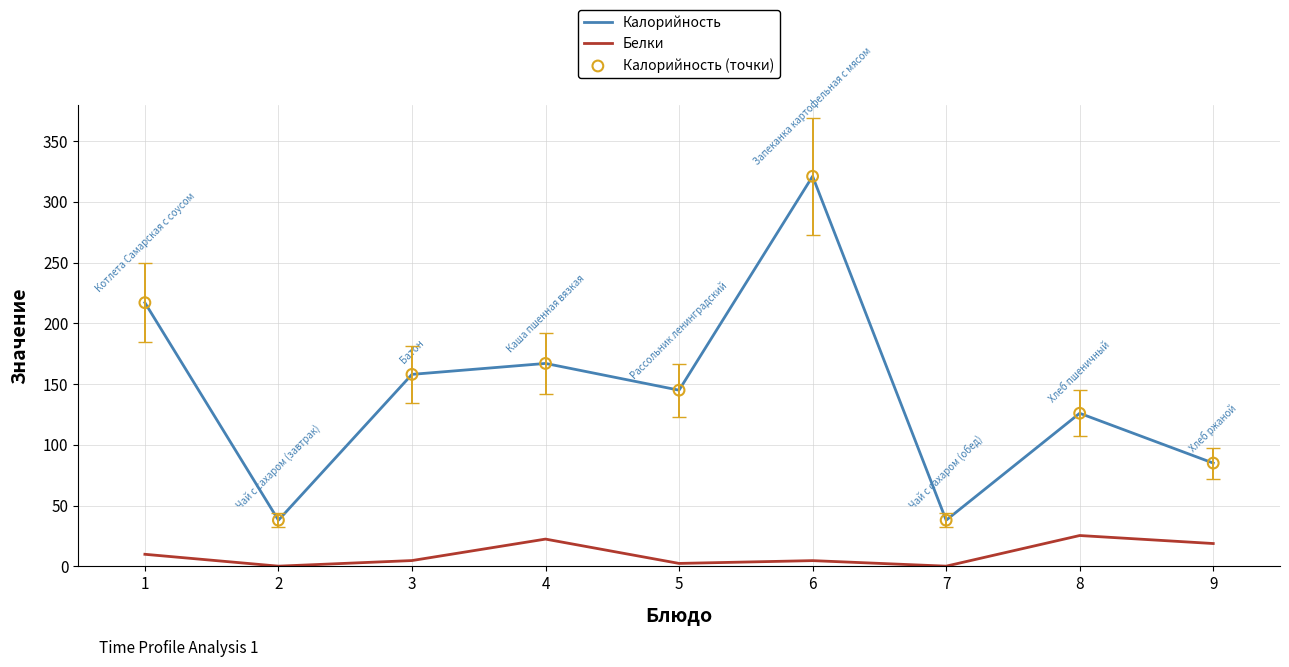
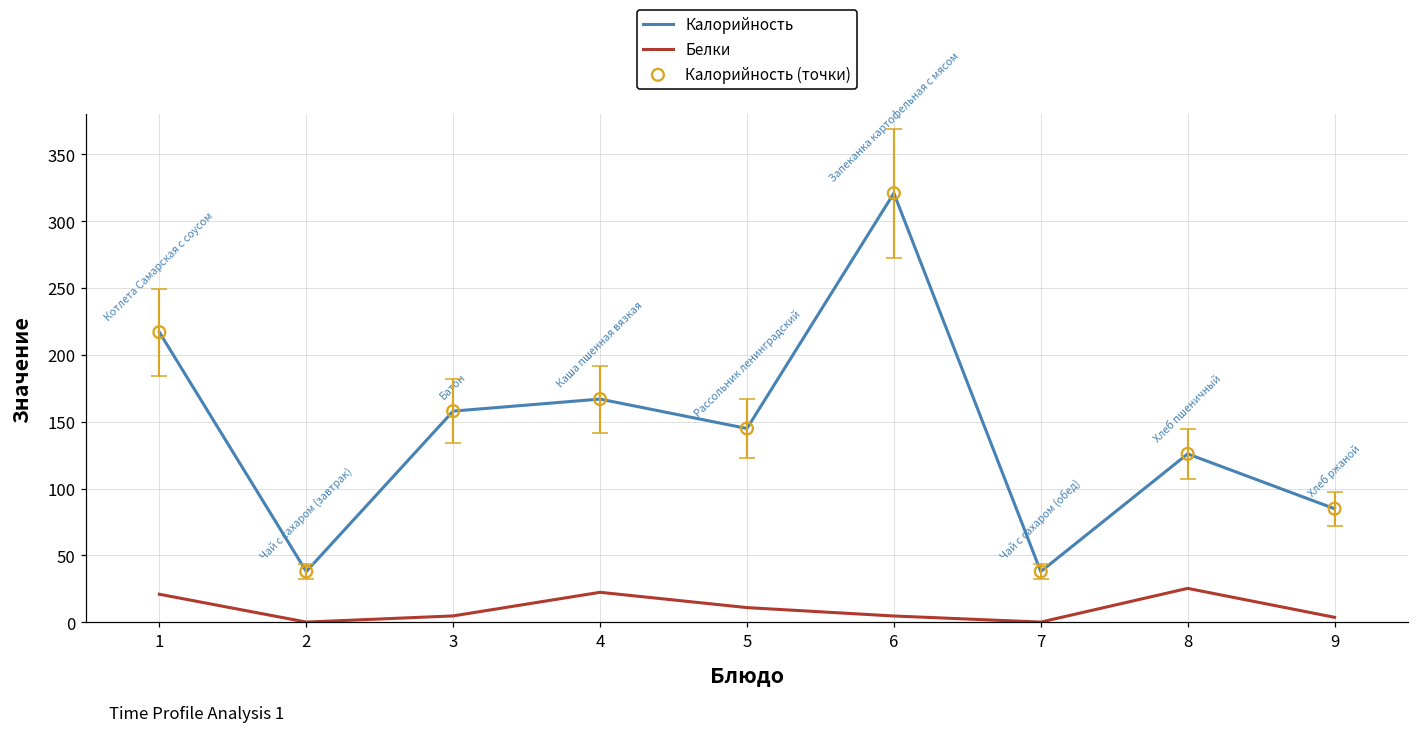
  {
    "Белки": {
-     "1": 10,
+     "1": 21,
      "2": 0,
      "3": 5,
      "4": 22,
-     "5": 2,
+     "5": 11,
      "6": 5,
      "7": 0,
      "8": 25,
-     "9": 19
+     "9": 4
    }
  }
